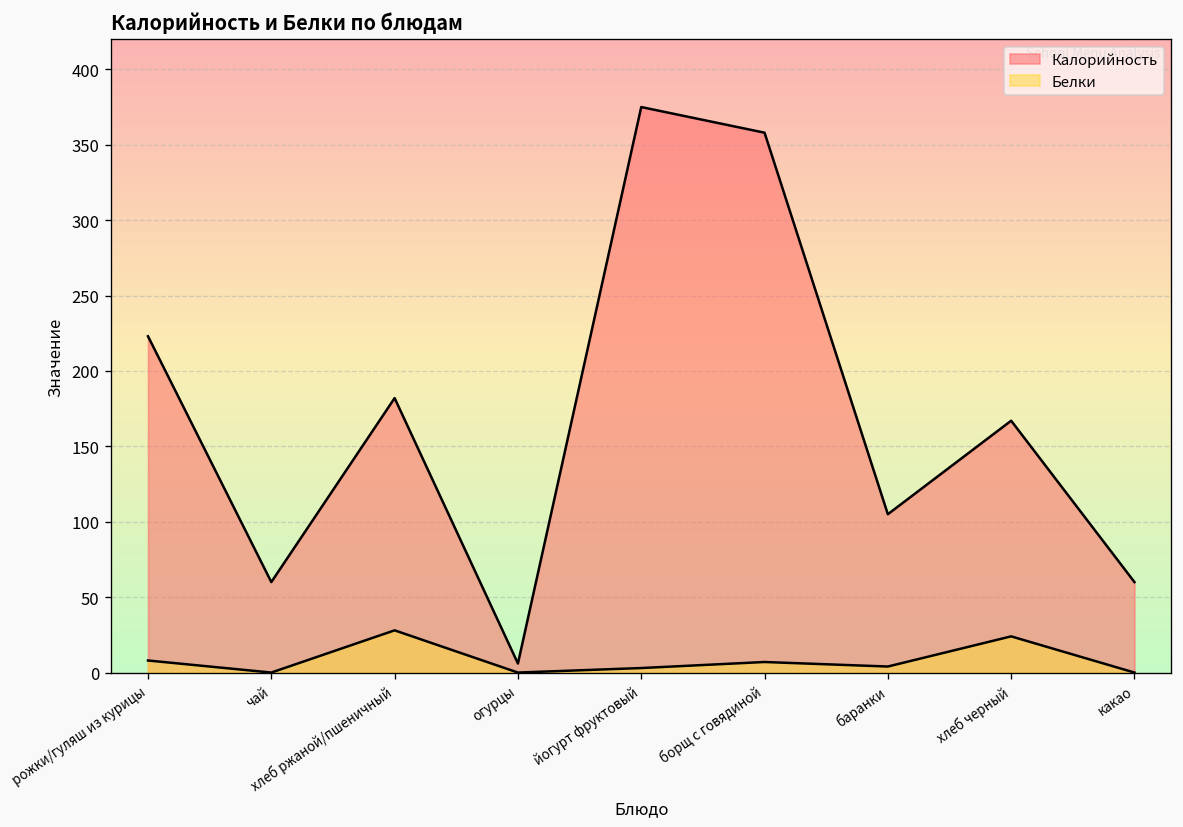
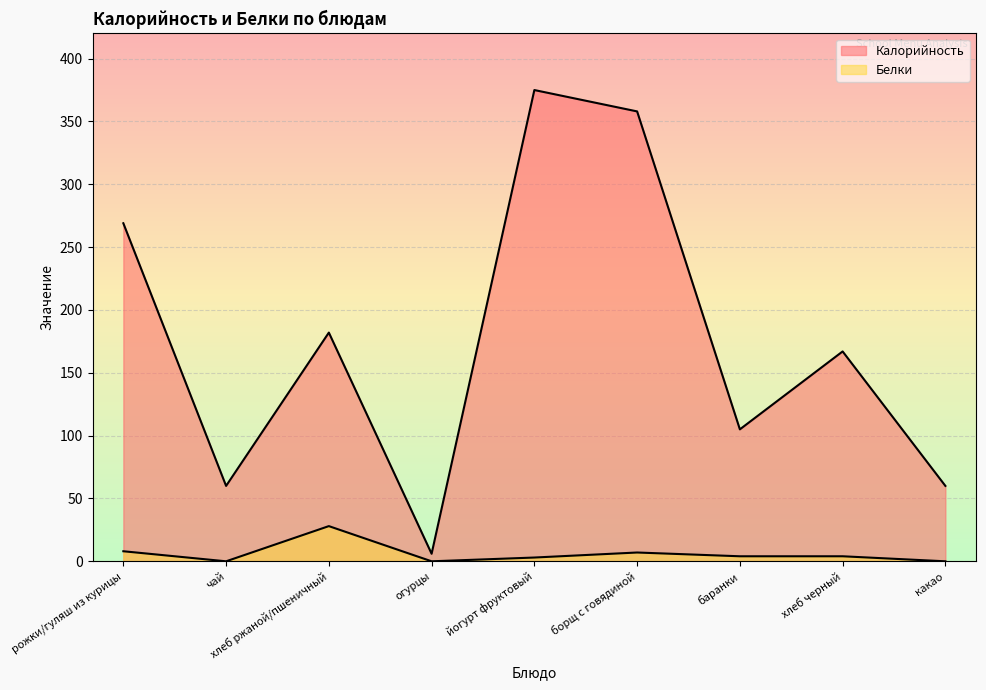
  {
    "Калорийность": {
-     "рожки/гуляш из курицы": 223,
+     "рожки/гуляш из курицы": 269,
      "чай": 60,
      "хлеб ржаной/пшеничный": 182,
      "огурцы": 6,
      "йогурт фруктовый": 375,
      "борщ с говядиной": 358,
      "баранки": 105,
      "хлеб черный": 167,
      "какао": 60
    },
    "Белки": {
      "рожки/гуляш из курицы": 8,
      "чай": 0,
      "хлеб ржаной/пшеничный": 28,
      "огурцы": 0,
      "йогурт фруктовый": 3,
      "борщ с говядиной": 7,
      "баранки": 4,
-     "хлеб черный": 24,
+     "хлеб черный": 4,
      "какао": 0
    }
  }
